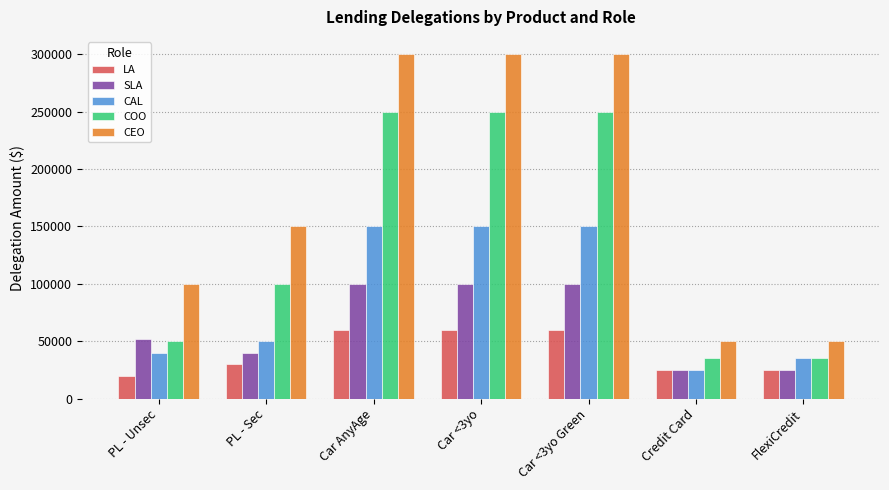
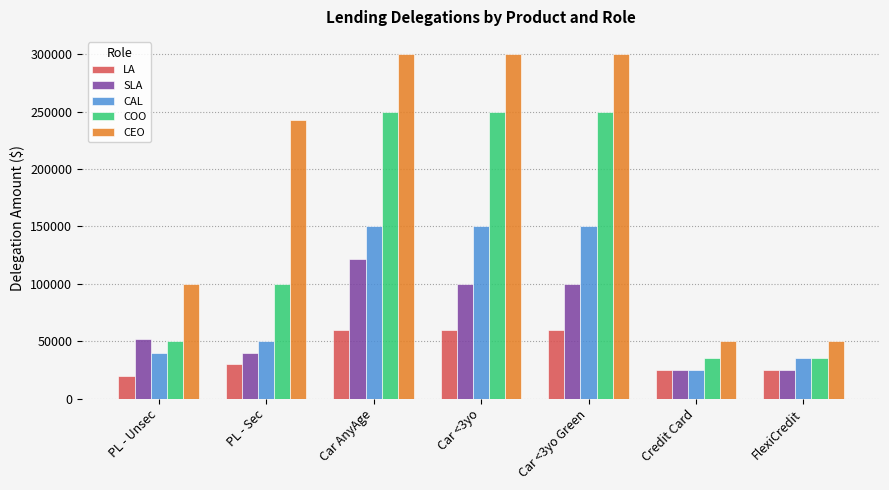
  {
    "LA": {
      "PL - Unsec": 20000,
      "PL - Sec": 30000,
      "Car AnyAge": 60000,
      "Car <3yo": 60000,
      "Car <3yo Green": 60000,
      "Credit Card": 25000,
      "FlexiCredit": 25000
    },
    "SLA": {
      "PL - Unsec": 52000,
      "PL - Sec": 40000,
-     "Car AnyAge": 100000,
+     "Car AnyAge": 121000,
      "Car <3yo": 100000,
      "Car <3yo Green": 100000,
      "Credit Card": 25000,
      "FlexiCredit": 25000
    },
    "CAL": {
      "PL - Unsec": 40000,
      "PL - Sec": 50000,
      "Car AnyAge": 150000,
      "Car <3yo": 150000,
      "Car <3yo Green": 150000,
      "Credit Card": 25000,
      "FlexiCredit": 36000
    },
    "COO": {
      "PL - Unsec": 50000,
      "PL - Sec": 100000,
      "Car AnyAge": 250000,
      "Car <3yo": 250000,
      "Car <3yo Green": 250000,
      "Credit Card": 35000,
      "FlexiCredit": 35000
    },
    "CEO": {
      "PL - Unsec": 100000,
-     "PL - Sec": 150000,
+     "PL - Sec": 242000,
      "Car AnyAge": 300000,
      "Car <3yo": 300000,
      "Car <3yo Green": 300000,
      "Credit Card": 50000,
      "FlexiCredit": 50000
    }
  }
